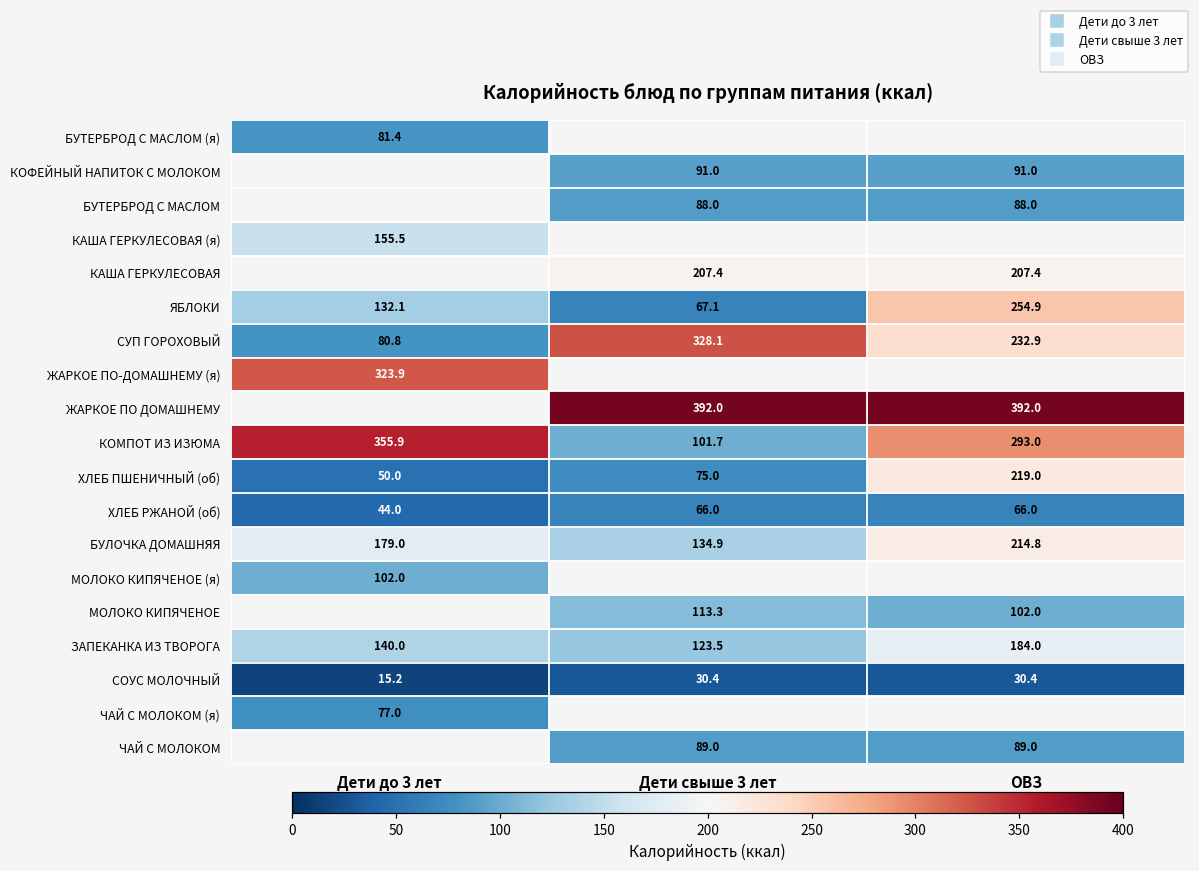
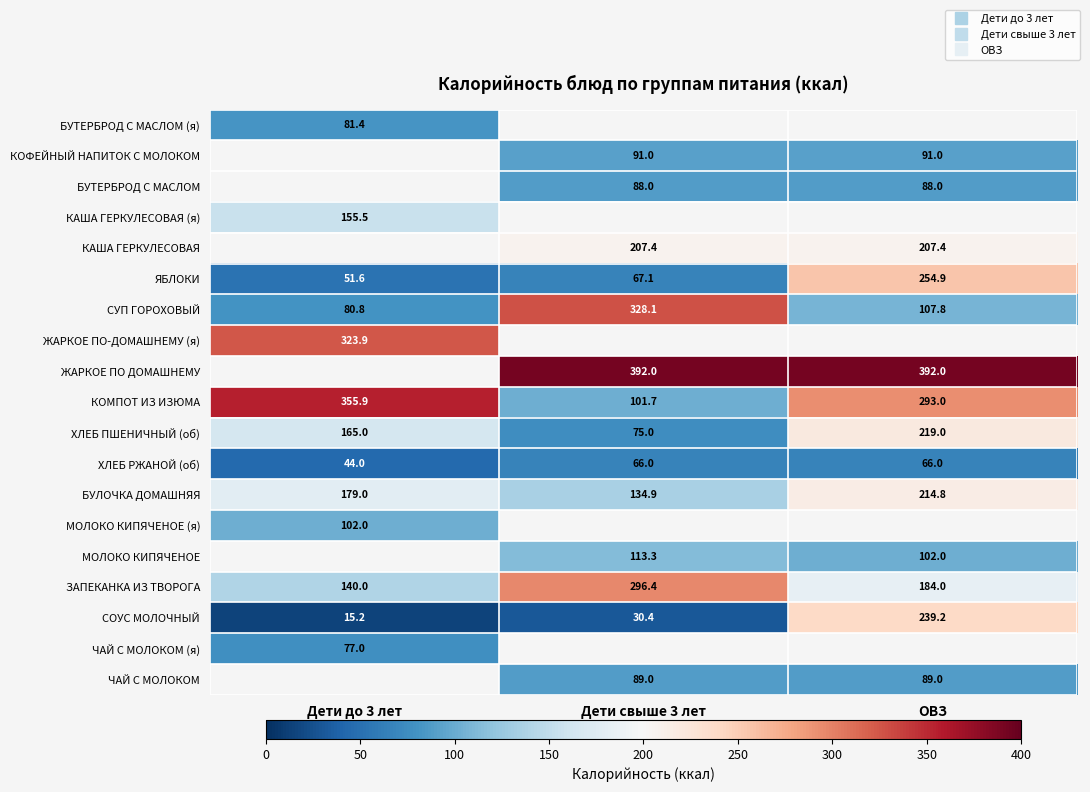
  {
    "БУТЕРБРОД С МАСЛОМ (я)": {
      "Дети до 3 лет": 81.4
    },
    "КОФЕЙНЫЙ НАПИТОК С МОЛОКОМ": {
      "Дети свыше 3 лет": 91.0,
      "ОВЗ": 91.0
    },
    "БУТЕРБРОД С МАСЛОМ": {
      "Дети свыше 3 лет": 88.0,
      "ОВЗ": 88.0
    },
    "КАША ГЕРКУЛЕСОВАЯ (я)": {
      "Дети до 3 лет": 155.5
    },
    "КАША ГЕРКУЛЕСОВАЯ": {
      "Дети свыше 3 лет": 207.4,
      "ОВЗ": 207.4
    },
    "ЯБЛОКИ": {
-     "Дети до 3 лет": 132.1,
+     "Дети до 3 лет": 51.6,
      "Дети свыше 3 лет": 67.1,
      "ОВЗ": 254.9
    },
    "СУП ГОРОХОВЫЙ": {
      "Дети до 3 лет": 80.8,
      "Дети свыше 3 лет": 328.1,
-     "ОВЗ": 232.9
+     "ОВЗ": 107.8
    },
    "ЖАРКОЕ ПО-ДОМАШНЕМУ (я)": {
      "Дети до 3 лет": 323.9
    },
    "ЖАРКОЕ ПО ДОМАШНЕМУ": {
      "Дети свыше 3 лет": 392.0,
      "ОВЗ": 392.0
    },
    "КОМПОТ ИЗ ИЗЮМА": {
      "Дети до 3 лет": 355.9,
      "Дети свыше 3 лет": 101.7,
      "ОВЗ": 293.0
    },
    "ХЛЕБ ПШЕНИЧНЫЙ (об)": {
-     "Дети до 3 лет": 50.0,
+     "Дети до 3 лет": 165.0,
      "Дети свыше 3 лет": 75.0,
      "ОВЗ": 219.0
    },
    "ХЛЕБ РЖАНОЙ (об)": {
      "Дети до 3 лет": 44.0,
      "Дети свыше 3 лет": 66.0,
      "ОВЗ": 66.0
    },
    "БУЛОЧКА ДОМАШНЯЯ": {
      "Дети до 3 лет": 179.0,
      "Дети свыше 3 лет": 134.9,
      "ОВЗ": 214.8
    },
    "МОЛОКО КИПЯЧЕНОЕ (я)": {
      "Дети до 3 лет": 102.0
    },
    "МОЛОКО КИПЯЧЕНОЕ": {
      "Дети свыше 3 лет": 113.3,
      "ОВЗ": 102.0
    },
    "ЗАПЕКАНКА ИЗ ТВОРОГА": {
      "Дети до 3 лет": 140.0,
-     "Дети свыше 3 лет": 123.5,
+     "Дети свыше 3 лет": 296.4,
      "ОВЗ": 184.0
    },
    "СОУС МОЛОЧНЫЙ": {
      "Дети до 3 лет": 15.2,
      "Дети свыше 3 лет": 30.4,
-     "ОВЗ": 30.4
+     "ОВЗ": 239.2
    },
    "ЧАЙ С МОЛОКОМ (я)": {
      "Дети до 3 лет": 77.0
    },
    "ЧАЙ С МОЛОКОМ": {
      "Дети свыше 3 лет": 89.0,
      "ОВЗ": 89.0
    }
  }
